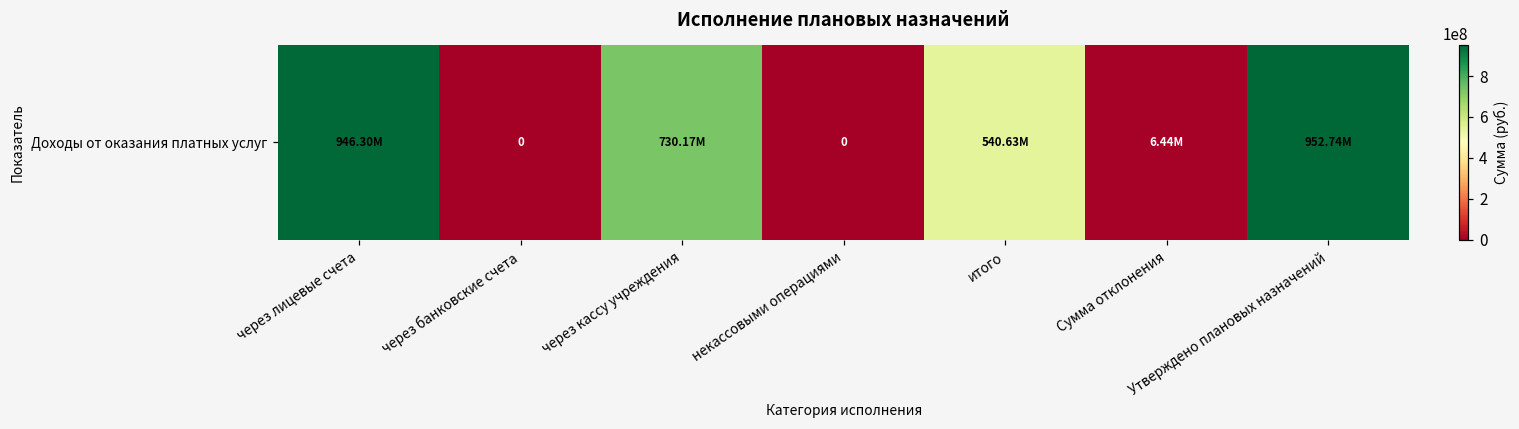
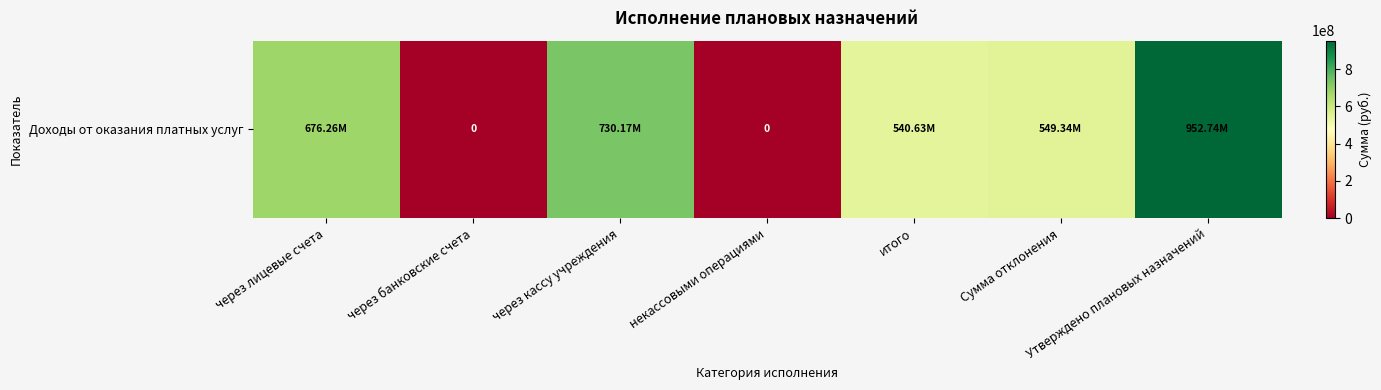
  {
    "Доходы от оказания платных услуг": {
-     "через лицевые счета": "946.30M",
+     "через лицевые счета": "676.26M",
      "через банковские счета": "0",
      "через кассу учреждения": "730.17M",
      "некассовыми операциями": "0",
      "итого": "540.63M",
-     "Сумма отклонения": "6.44M",
+     "Сумма отклонения": "549.34M",
      "Утверждено плановых назначений": "952.74M"
    }
  }
